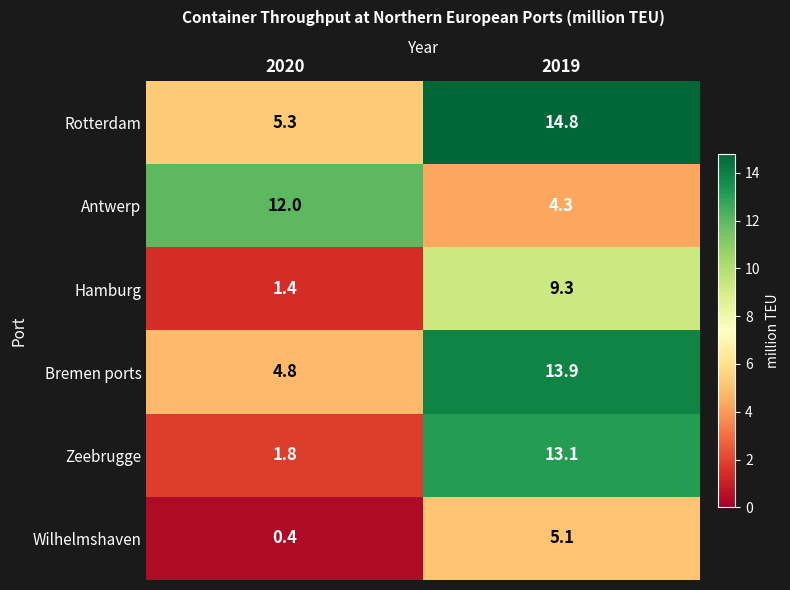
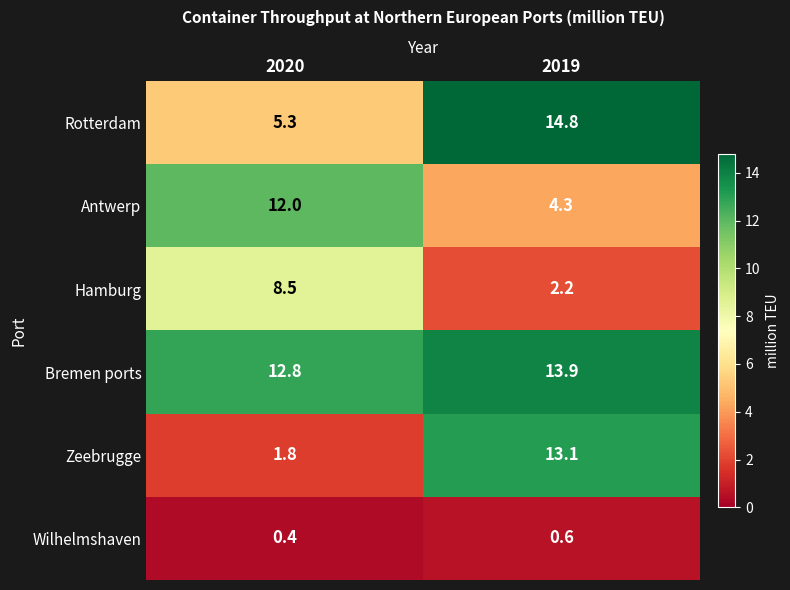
  {
    "Rotterdam": {
      "2020": 5.3,
      "2019": 14.8
    },
    "Antwerp": {
      "2020": 12.0,
      "2019": 4.3
    },
    "Hamburg": {
-     "2020": 1.4,
-     "2019": 9.3
+     "2020": 8.5,
+     "2019": 2.2
    },
    "Bremen ports": {
-     "2020": 4.8,
+     "2020": 12.8,
      "2019": 13.9
    },
    "Zeebrugge": {
      "2020": 1.8,
      "2019": 13.1
    },
    "Wilhelmshaven": {
      "2020": 0.4,
-     "2019": 5.1
+     "2019": 0.6
    }
  }
